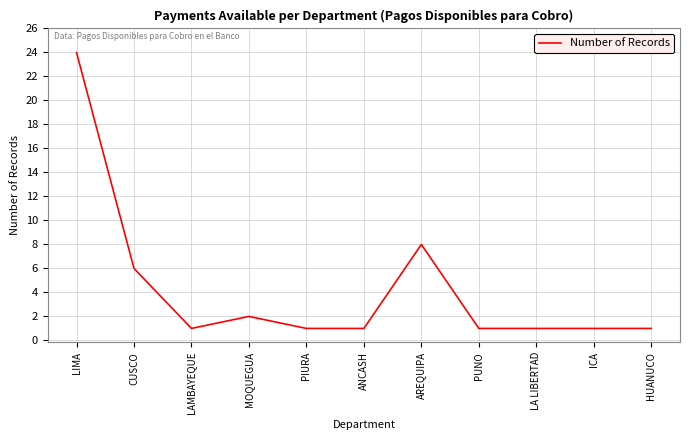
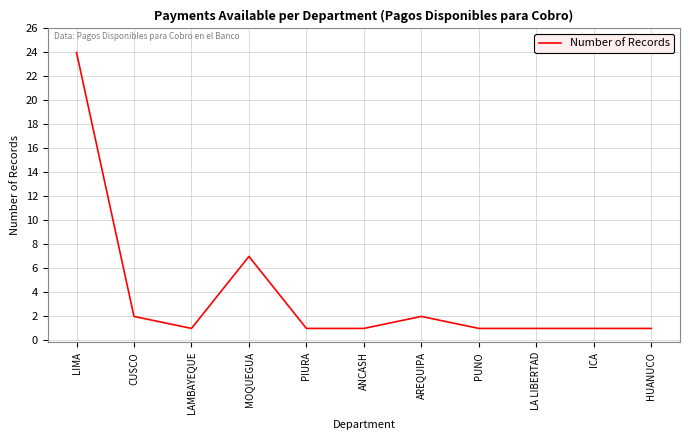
  {
    "LIMA": 24,
-   "CUSCO": 6,
+   "CUSCO": 2,
    "LAMBAYEQUE": 1,
-   "MOQUEGUA": 2,
+   "MOQUEGUA": 7,
    "PIURA": 1,
    "ANCASH": 1,
-   "AREQUIPA": 8,
+   "AREQUIPA": 2,
    "PUNO": 1,
    "LA LIBERTAD": 1,
    "ICA": 1,
    "HUANUCO": 1
  }
